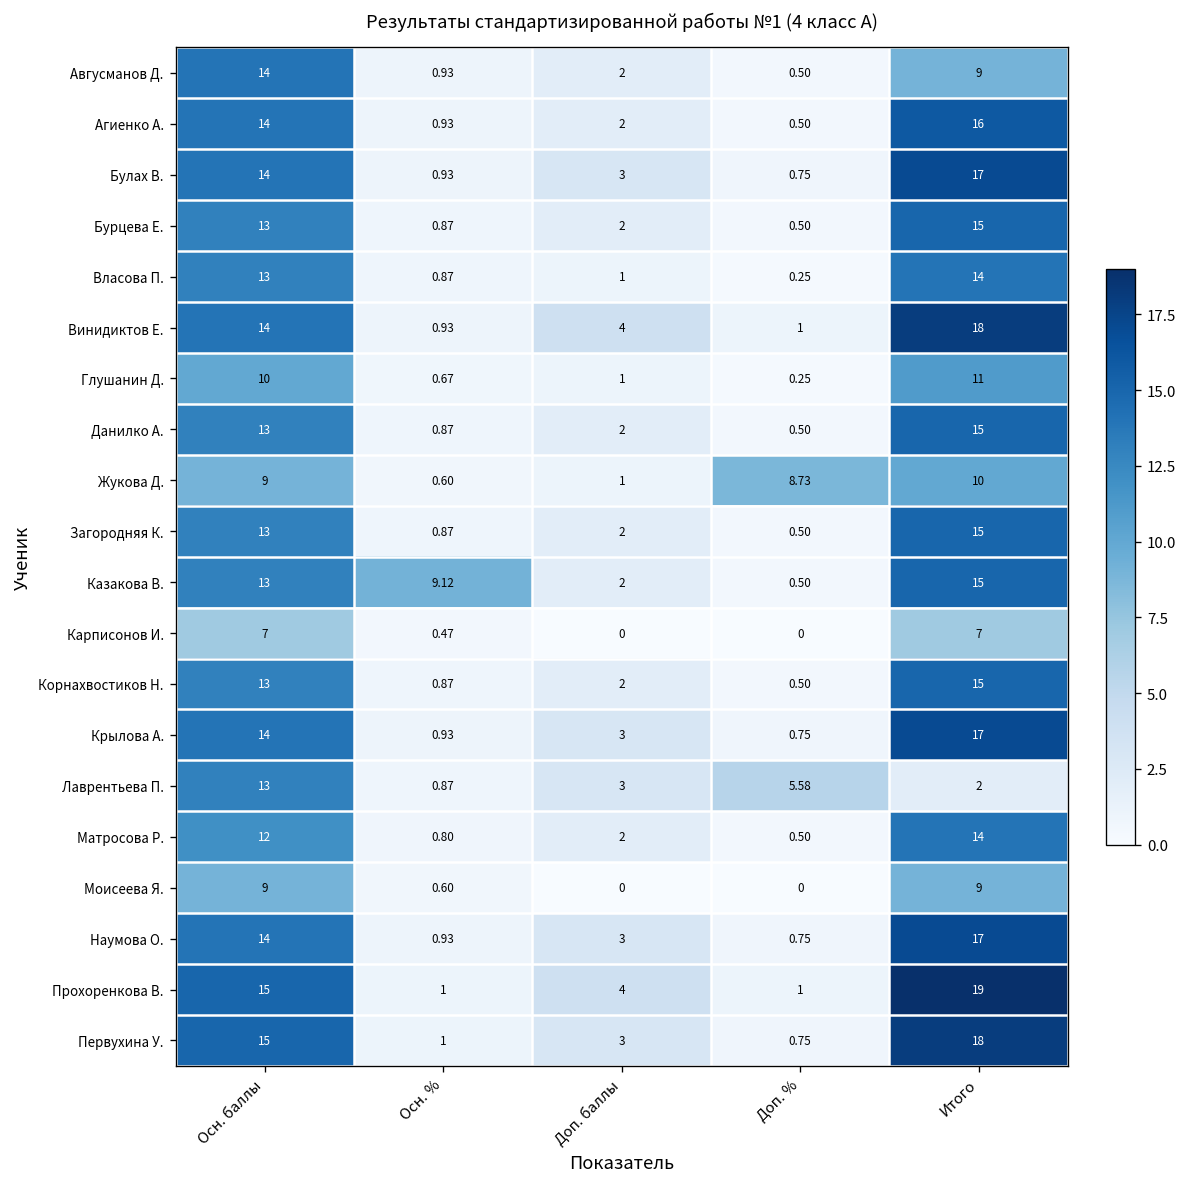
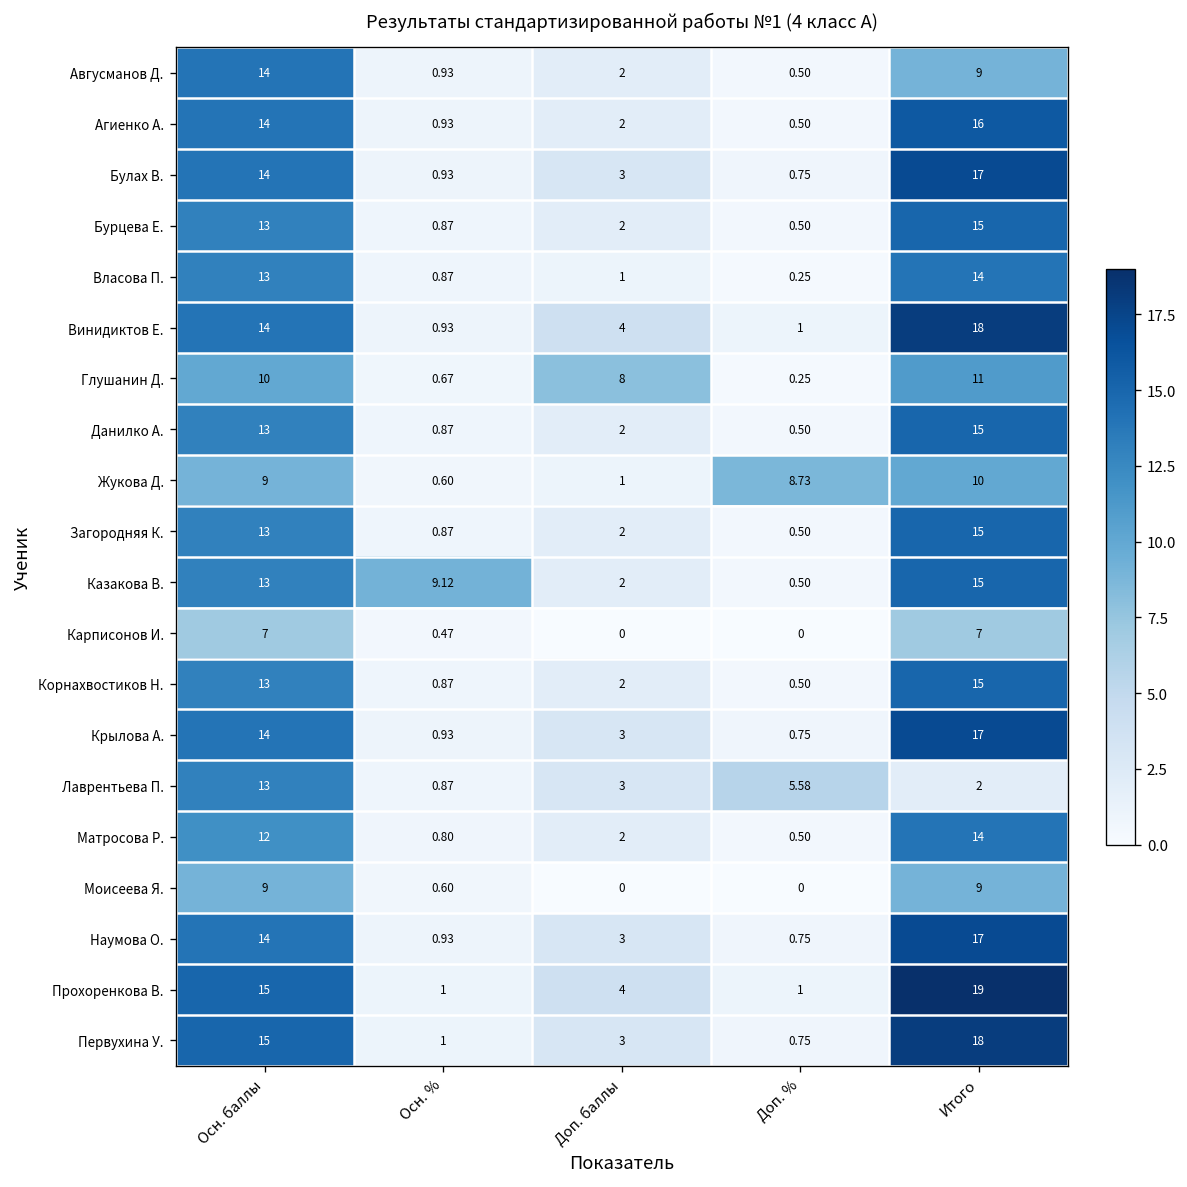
  {
    "Авгусманов Д.": {
      "Осн. баллы": 14,
      "Осн. %": 0.93,
      "Доп. баллы": 2,
      "Доп. %": 0.50,
      "Итого": 9
    },
    "Агиенко А.": {
      "Осн. баллы": 14,
      "Осн. %": 0.93,
      "Доп. баллы": 2,
      "Доп. %": 0.50,
      "Итого": 16
    },
    "Булах В.": {
      "Осн. баллы": 14,
      "Осн. %": 0.93,
      "Доп. баллы": 3,
      "Доп. %": 0.75,
      "Итого": 17
    },
    "Бурцева Е.": {
      "Осн. баллы": 13,
      "Осн. %": 0.87,
      "Доп. баллы": 2,
      "Доп. %": 0.50,
      "Итого": 15
    },
    "Власова П.": {
      "Осн. баллы": 13,
      "Осн. %": 0.87,
      "Доп. баллы": 1,
      "Доп. %": 0.25,
      "Итого": 14
    },
    "Винидиктов Е.": {
      "Осн. баллы": 14,
      "Осн. %": 0.93,
      "Доп. баллы": 4,
      "Доп. %": 1,
      "Итого": 18
    },
    "Глушанин Д.": {
      "Осн. баллы": 10,
      "Осн. %": 0.67,
-     "Доп. баллы": 1,
+     "Доп. баллы": 8,
      "Доп. %": 0.25,
      "Итого": 11
    },
    "Данилко А.": {
      "Осн. баллы": 13,
      "Осн. %": 0.87,
      "Доп. баллы": 2,
      "Доп. %": 0.50,
      "Итого": 15
    },
    "Жукова Д.": {
      "Осн. баллы": 9,
      "Осн. %": 0.60,
      "Доп. баллы": 1,
      "Доп. %": 8.73,
      "Итого": 10
    },
    "Загородняя К.": {
      "Осн. баллы": 13,
      "Осн. %": 0.87,
      "Доп. баллы": 2,
      "Доп. %": 0.50,
      "Итого": 15
    },
    "Казакова В.": {
      "Осн. баллы": 13,
      "Осн. %": 9.12,
      "Доп. баллы": 2,
      "Доп. %": 0.50,
      "Итого": 15
    },
    "Карписонов И.": {
      "Осн. баллы": 7,
      "Осн. %": 0.47,
      "Доп. баллы": 0,
      "Доп. %": 0,
      "Итого": 7
    },
    "Корнахвостиков Н.": {
      "Осн. баллы": 13,
      "Осн. %": 0.87,
      "Доп. баллы": 2,
      "Доп. %": 0.50,
      "Итого": 15
    },
    "Крылова А.": {
      "Осн. баллы": 14,
      "Осн. %": 0.93,
      "Доп. баллы": 3,
      "Доп. %": 0.75,
      "Итого": 17
    },
    "Лаврентьева П.": {
      "Осн. баллы": 13,
      "Осн. %": 0.87,
      "Доп. баллы": 3,
      "Доп. %": 5.58,
      "Итого": 2
    },
    "Матросова Р.": {
      "Осн. баллы": 12,
      "Осн. %": 0.80,
      "Доп. баллы": 2,
      "Доп. %": 0.50,
      "Итого": 14
    },
    "Моисеева Я.": {
      "Осн. баллы": 9,
      "Осн. %": 0.60,
      "Доп. баллы": 0,
      "Доп. %": 0,
      "Итого": 9
    },
    "Наумова О.": {
      "Осн. баллы": 14,
      "Осн. %": 0.93,
      "Доп. баллы": 3,
      "Доп. %": 0.75,
      "Итого": 17
    },
    "Прохоренкова В.": {
      "Осн. баллы": 15,
      "Осн. %": 1,
      "Доп. баллы": 4,
      "Доп. %": 1,
      "Итого": 19
    },
    "Первухина У.": {
      "Осн. баллы": 15,
      "Осн. %": 1,
      "Доп. баллы": 3,
      "Доп. %": 0.75,
      "Итого": 18
    }
  }
